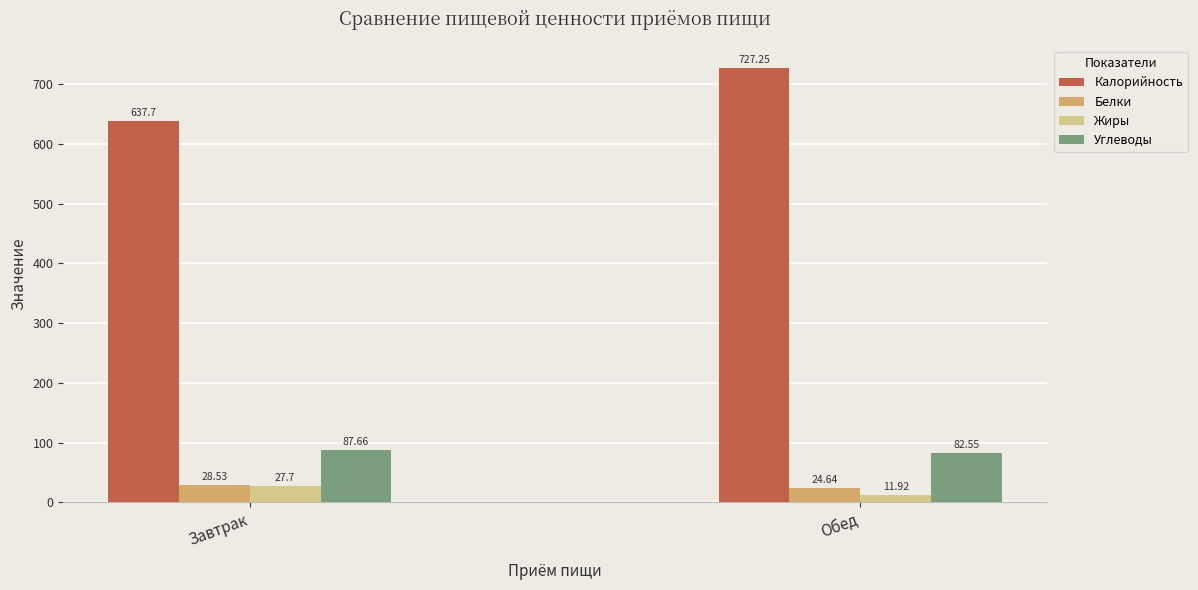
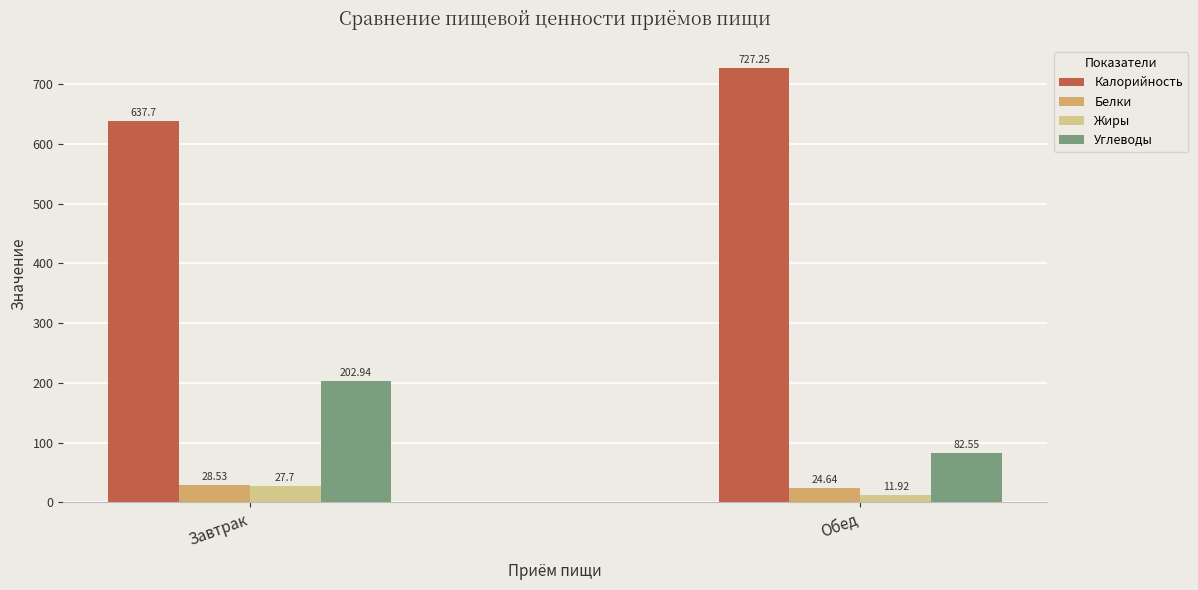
  {
    "Калорийность": {
      "Завтрак": 637.7,
      "Обед": 727.25
    },
    "Углеводы": {
-     "Завтрак": 87.66,
+     "Завтрак": 202.94,
      "Обед": 82.55
    }
  }
